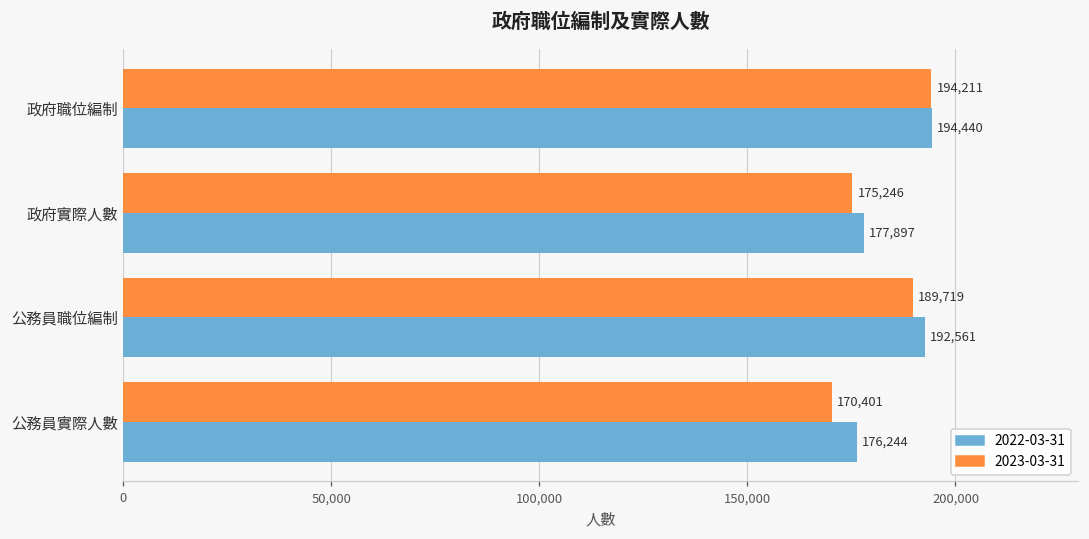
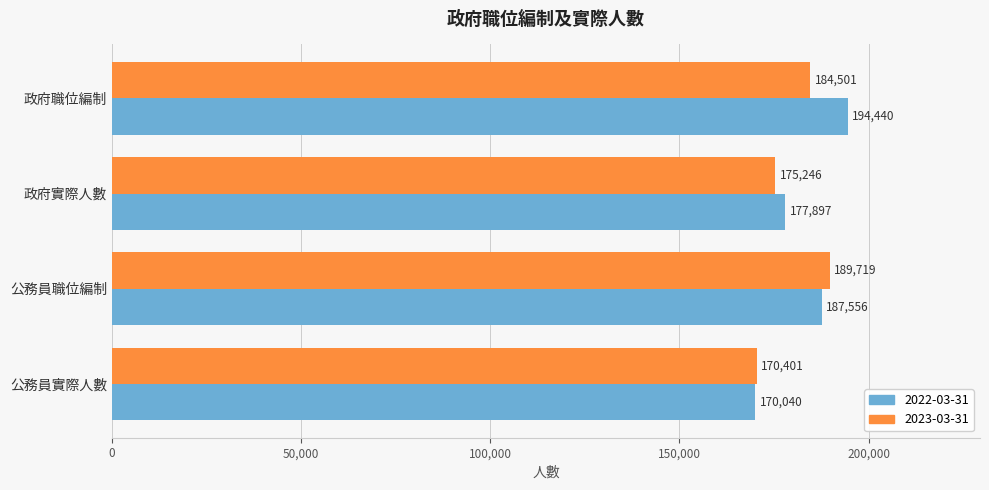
  {
    "2022-03-31": {
      "政府職位編制": "194,440",
      "政府實際人數": "177,897",
-     "公務員職位編制": "192,561",
-     "公務員實際人數": "176,244"
+     "公務員職位編制": "187,556",
+     "公務員實際人數": "170,040"
    },
    "2023-03-31": {
-     "政府職位編制": "194,211",
+     "政府職位編制": "184,501",
      "政府實際人數": "175,246",
      "公務員職位編制": "189,719",
      "公務員實際人數": "170,401"
    }
  }
